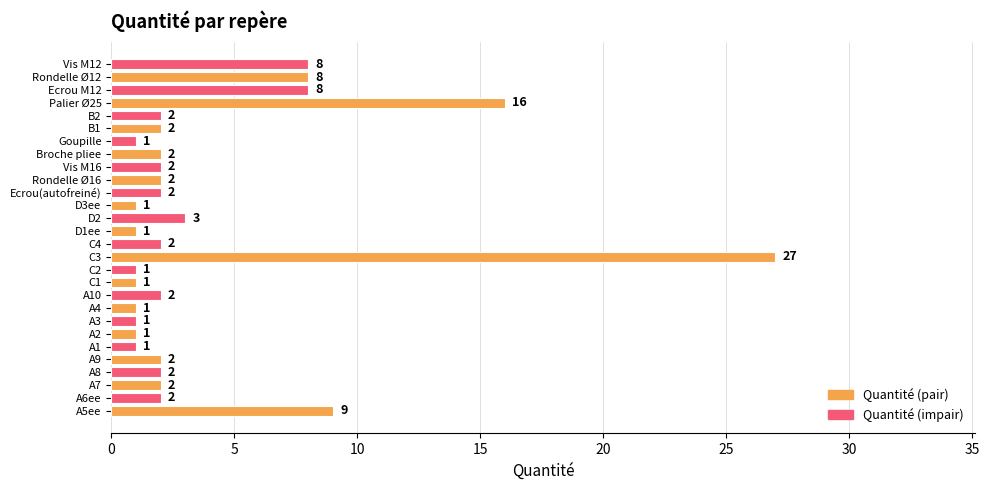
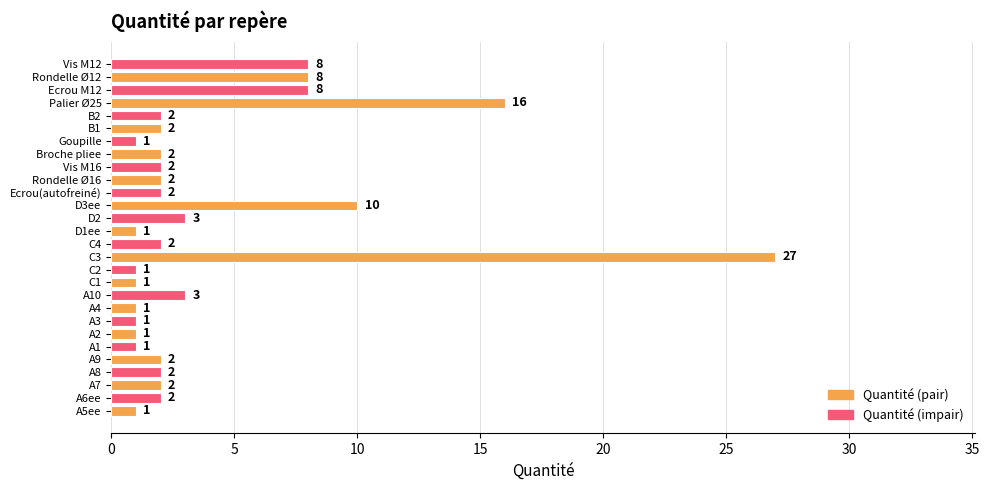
  {
    "Vis M12": 8,
    "Rondelle Ø12": 8,
    "Ecrou M12": 8,
    "Palier Ø25": 16,
    "B2": 2,
    "B1": 2,
    "Goupille": 1,
    "Broche pliee": 2,
    "Vis M16": 2,
    "Rondelle Ø16": 2,
    "Ecrou(autofreiné)": 2,
-   "D3ee": 1,
+   "D3ee": 10,
    "D2": 3,
    "D1ee": 1,
    "C4": 2,
    "C3": 27,
    "C2": 1,
    "C1": 1,
-   "A10": 2,
+   "A10": 3,
    "A4": 1,
    "A3": 1,
    "A2": 1,
    "A1": 1,
    "A9": 2,
    "A8": 2,
    "A7": 2,
    "A6ee": 2,
-   "A5ee": 9
+   "A5ee": 1
  }
